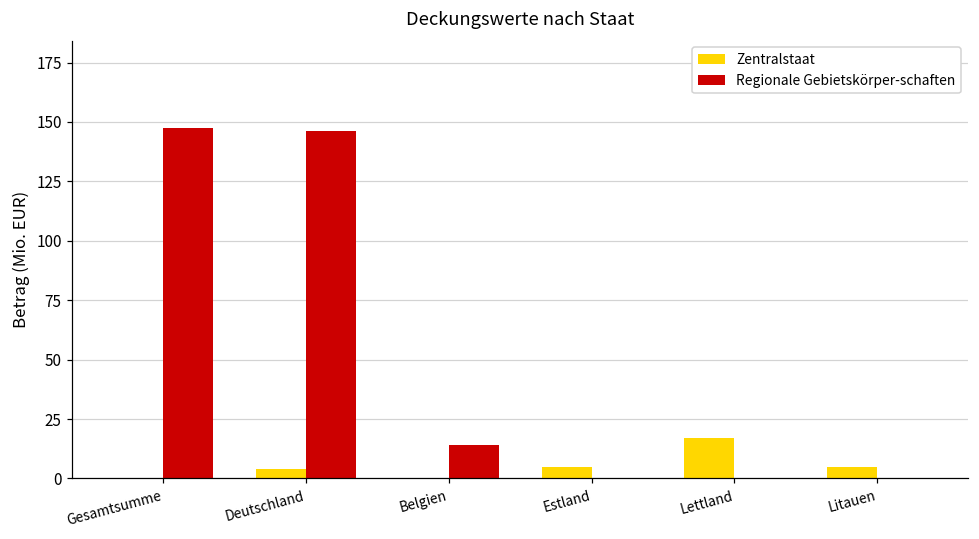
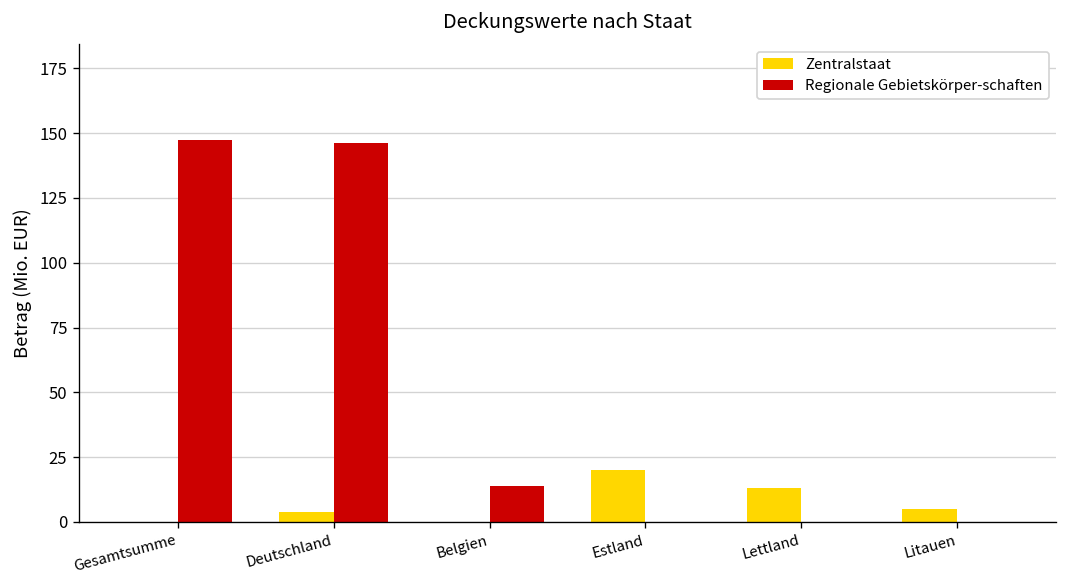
  {
    "Zentralstaat": {
      "Gesamtsumme": 0,
      "Deutschland": 4,
      "Belgien": 0,
-     "Estland": 5,
-     "Lettland": 17,
+     "Estland": 20,
+     "Lettland": 13,
      "Litauen": 5
    },
    "Regionale Gebietskörper-schaften": {
      "Gesamtsumme": 147,
      "Deutschland": 146,
      "Belgien": 14,
      "Estland": 0,
      "Lettland": 0,
      "Litauen": 0
    }
  }
